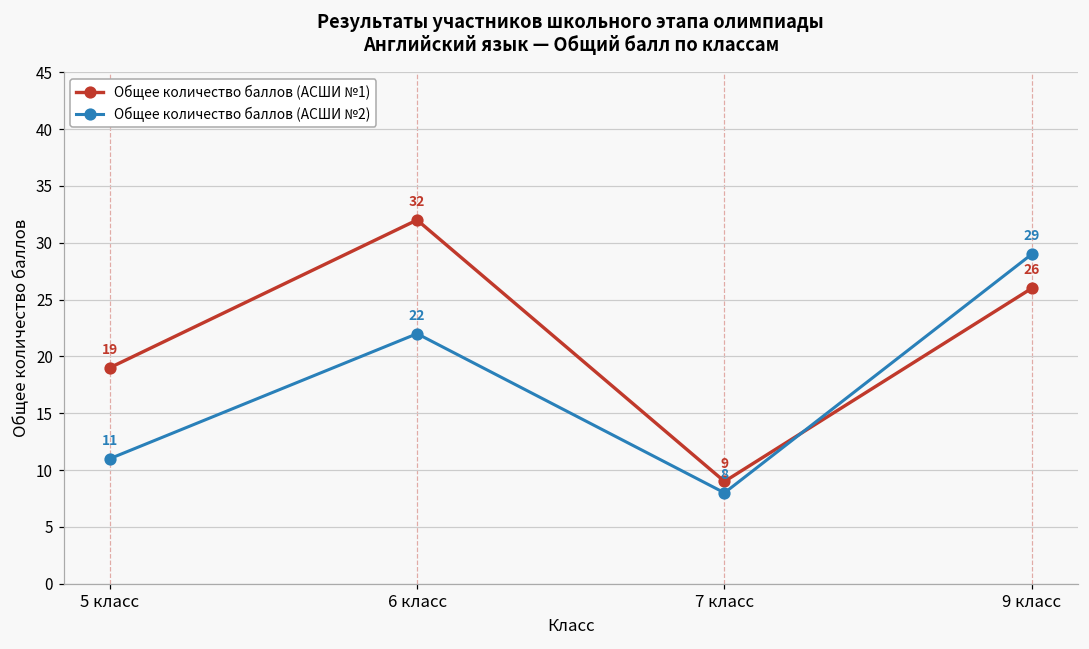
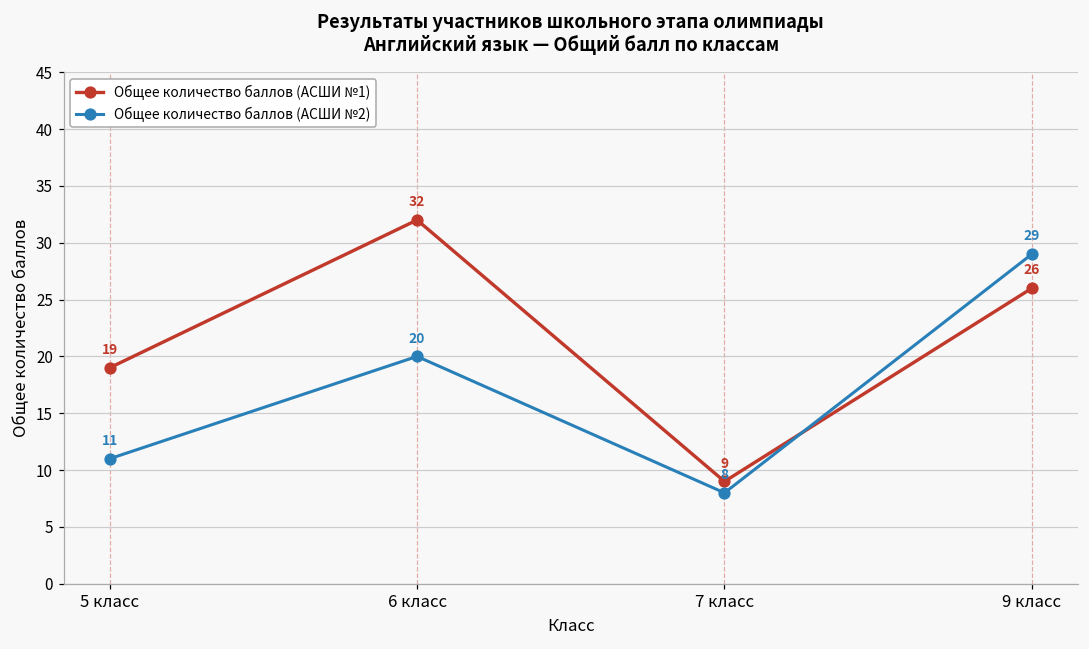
  {
    "Общее количество баллов (АСШИ №1)": {
      "5 класс": 19,
      "6 класс": 32,
      "9 класс": 26
    },
    "Общее количество баллов (АСШИ №2)": {
      "5 класс": 11,
-     "6 класс": 22,
+     "6 класс": 20,
      "9 класс": 29
    }
  }
